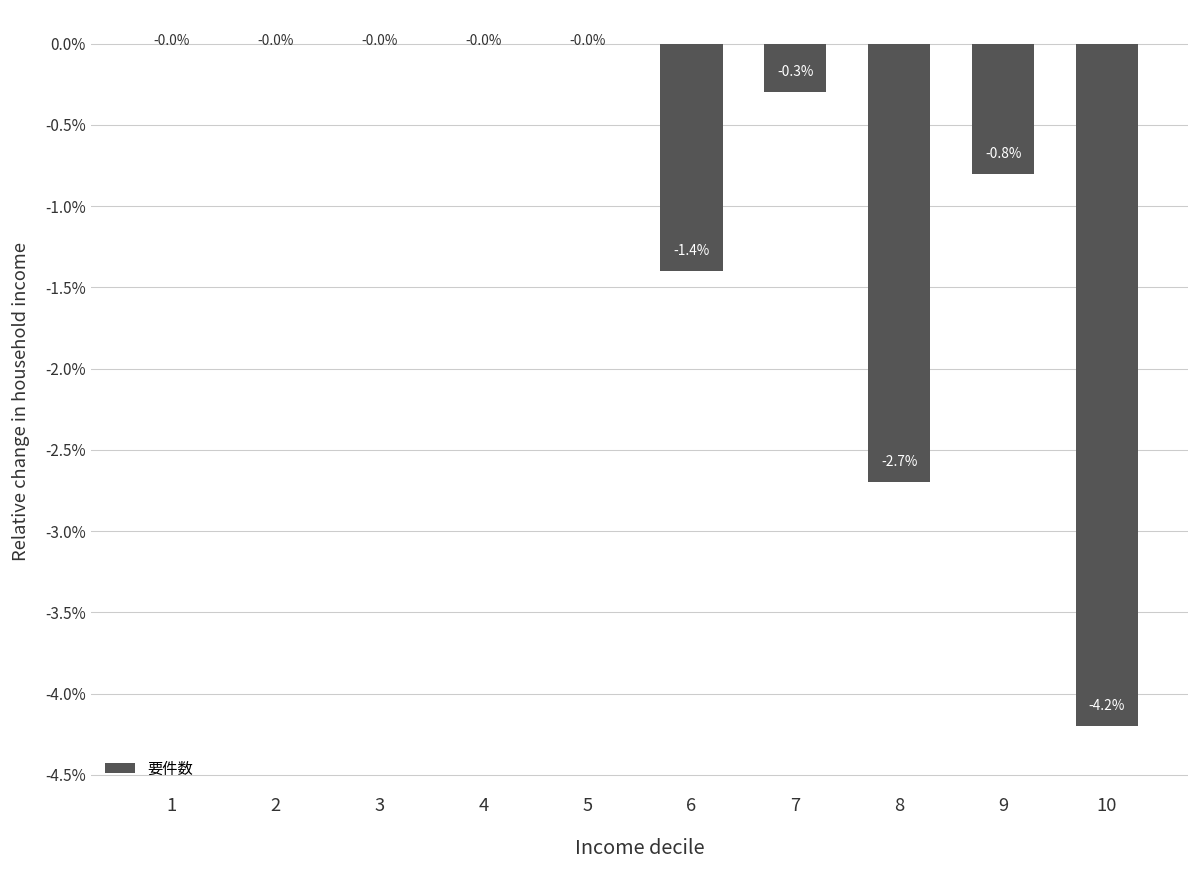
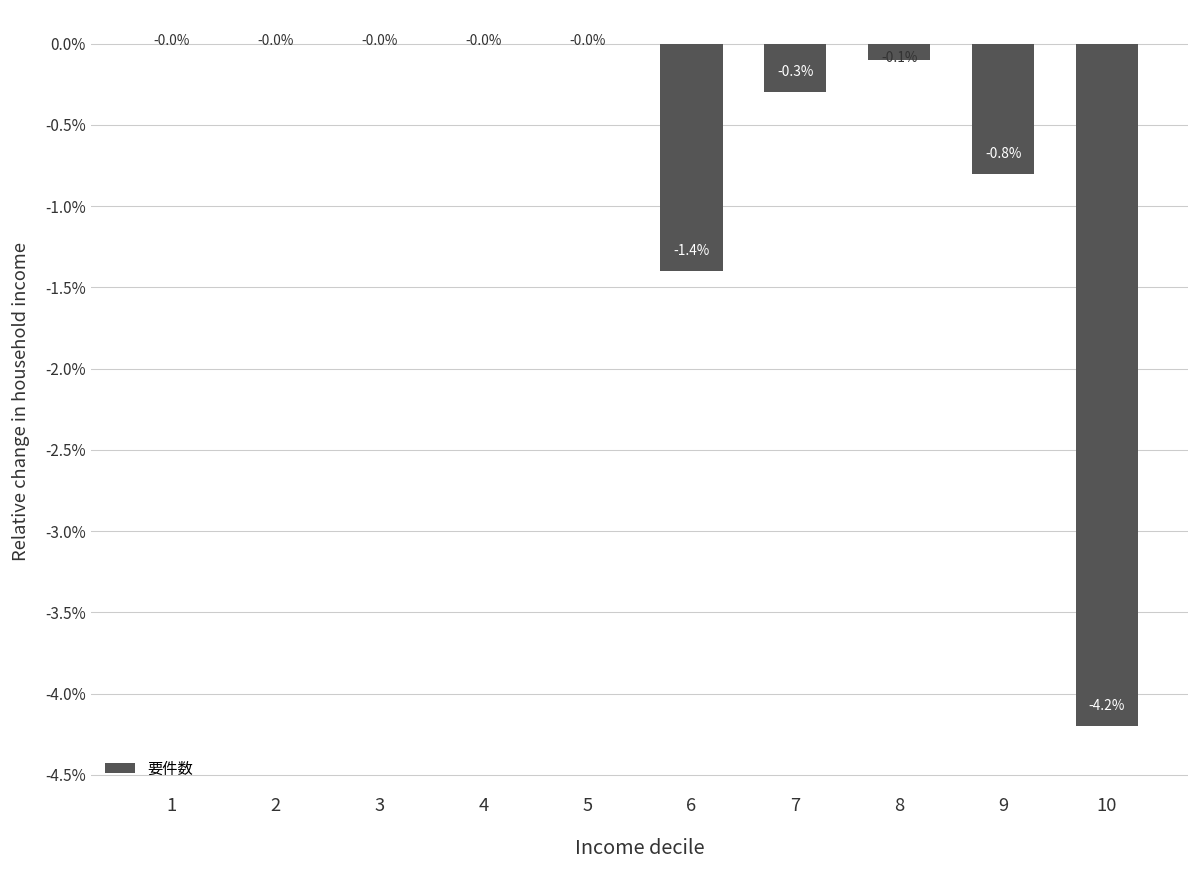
  {
-   "8": "-2.7%"
+   "8": "-0.1%"
  }
